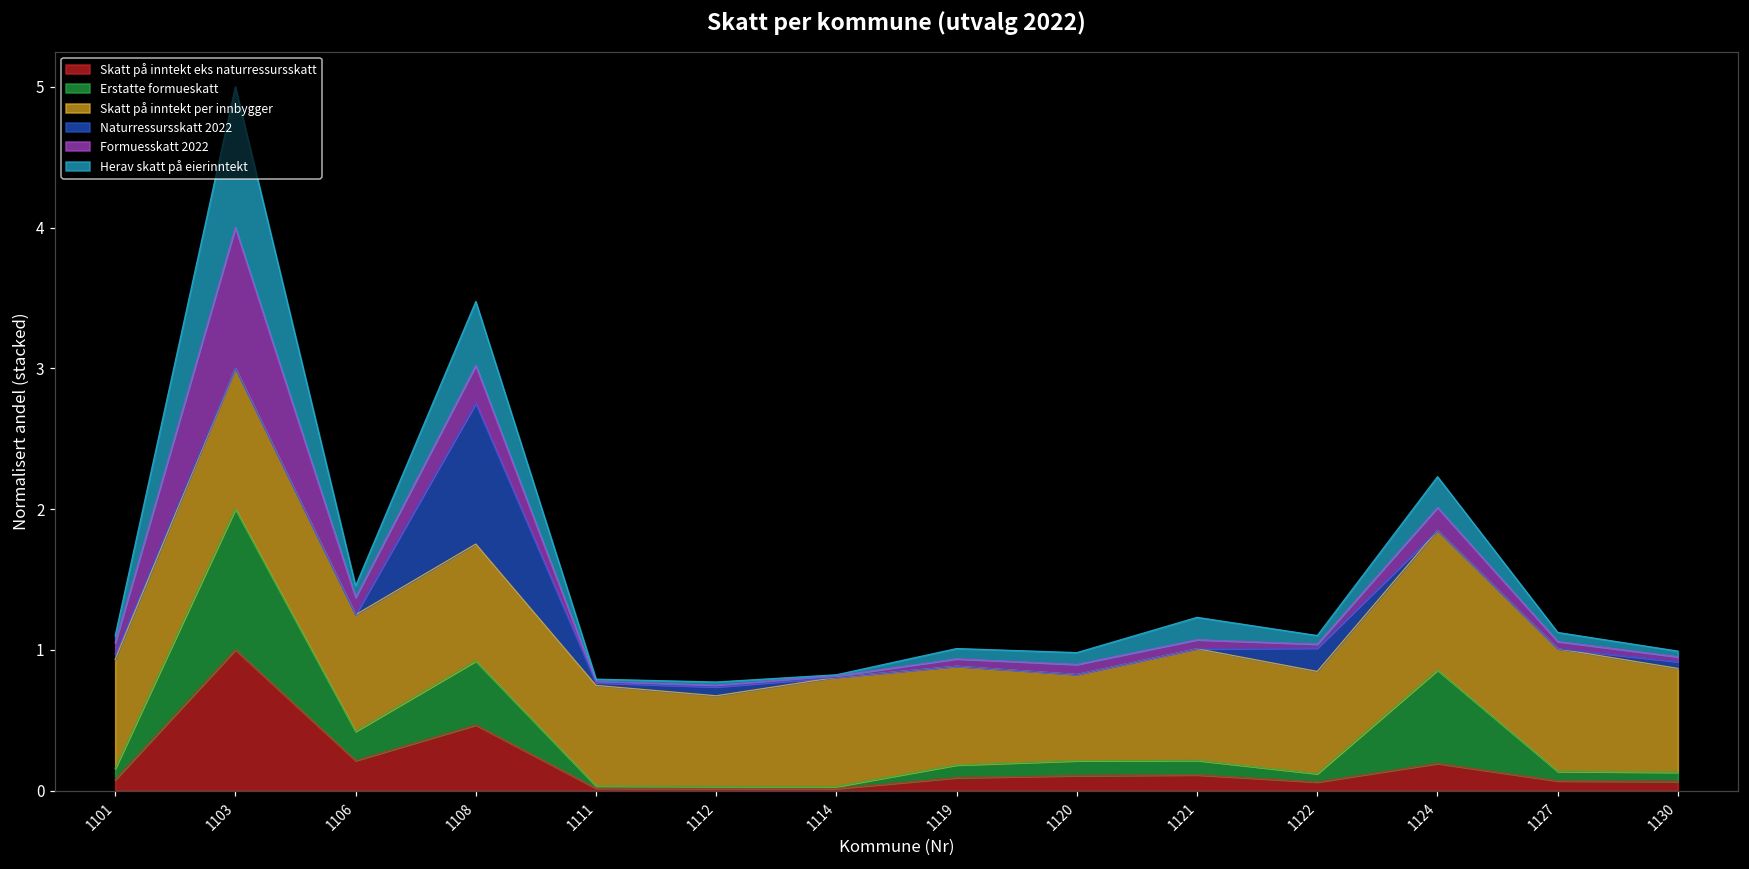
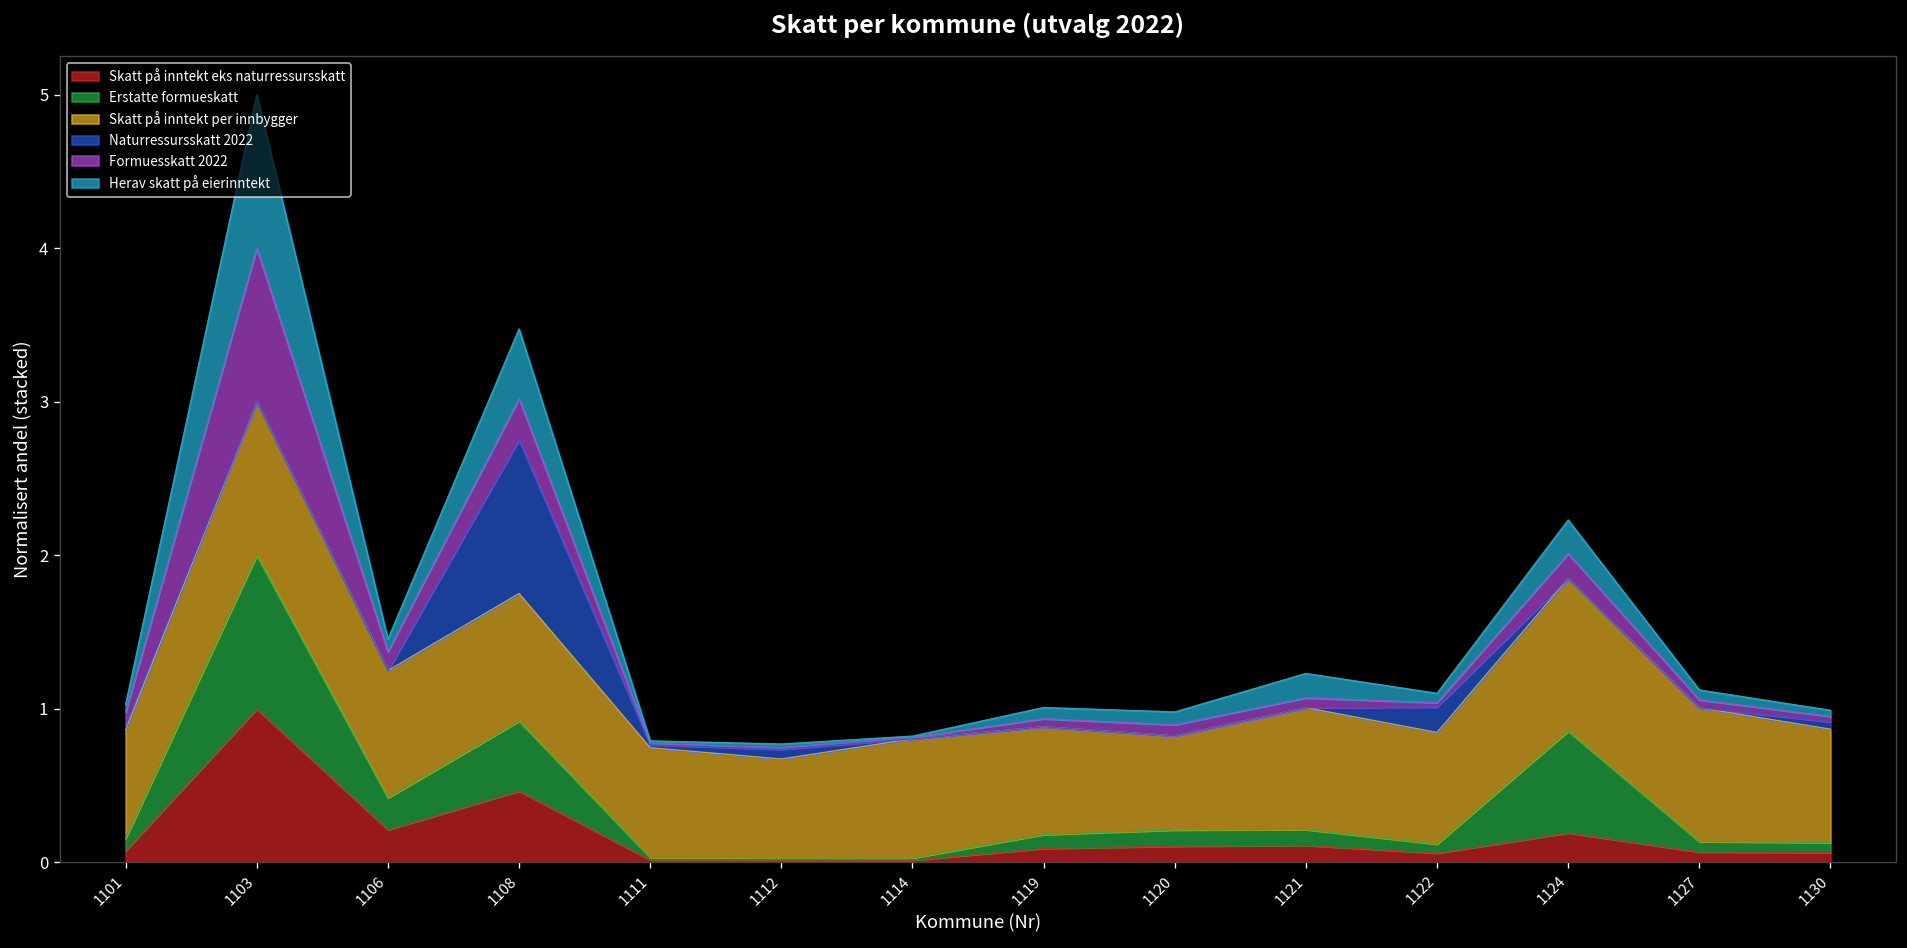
  {
    "Skatt på inntekt eks naturressursskatt": {
      "1101": 0.08,
      "1103": 1.00,
      "1106": 0.21,
      "1108": 0.47,
      "1119": 0.09,
      "1120": 0.11,
      "1121": 0.11,
      "1122": 0.06,
      "1124": 0.19,
      "1127": 0.07,
      "1130": 0.06
    },
    "Erstatte formueskatt": {
      "1101": 0.08,
      "1103": 1.00,
      "1106": 0.21,
      "1108": 0.45,
      "1119": 0.09,
      "1120": 0.11,
      "1121": 0.10,
      "1122": 0.06,
      "1124": 0.66,
      "1127": 0.07,
      "1130": 0.07
    },
    "Skatt på inntekt per innbygger": {
-     "1101": 0.78,
+     "1101": 0.70,
      "1108": 0.83,
      "1112": 0.64,
      "1122": 0.73,
      "1130": 0.74
    },
    "Naturressursskatt 2022": {
      "1101": 0.04,
      "1108": 1.00,
      "1122": 0.17,
      "1130": 0.05
    },
    "Formuesskatt 2022": {
      "1101": 0.08,
      "1103": 1.00,
      "1106": 0.12,
      "1108": 0.27,
      "1119": 0.05,
      "1120": 0.07,
      "1121": 0.06,
      "1122": 0.03,
      "1124": 0.16,
      "1127": 0.05,
      "1130": 0.03
    },
    "Herav skatt på eierinntekt": {
      "1101": 0.05,
      "1106": 0.08,
      "1108": 0.45,
      "1112": 0.02,
      "1119": 0.07,
      "1120": 0.08,
      "1121": 0.16,
      "1122": 0.06,
      "1124": 0.22,
      "1127": 0.06,
      "1130": 0.04
    }
  }
